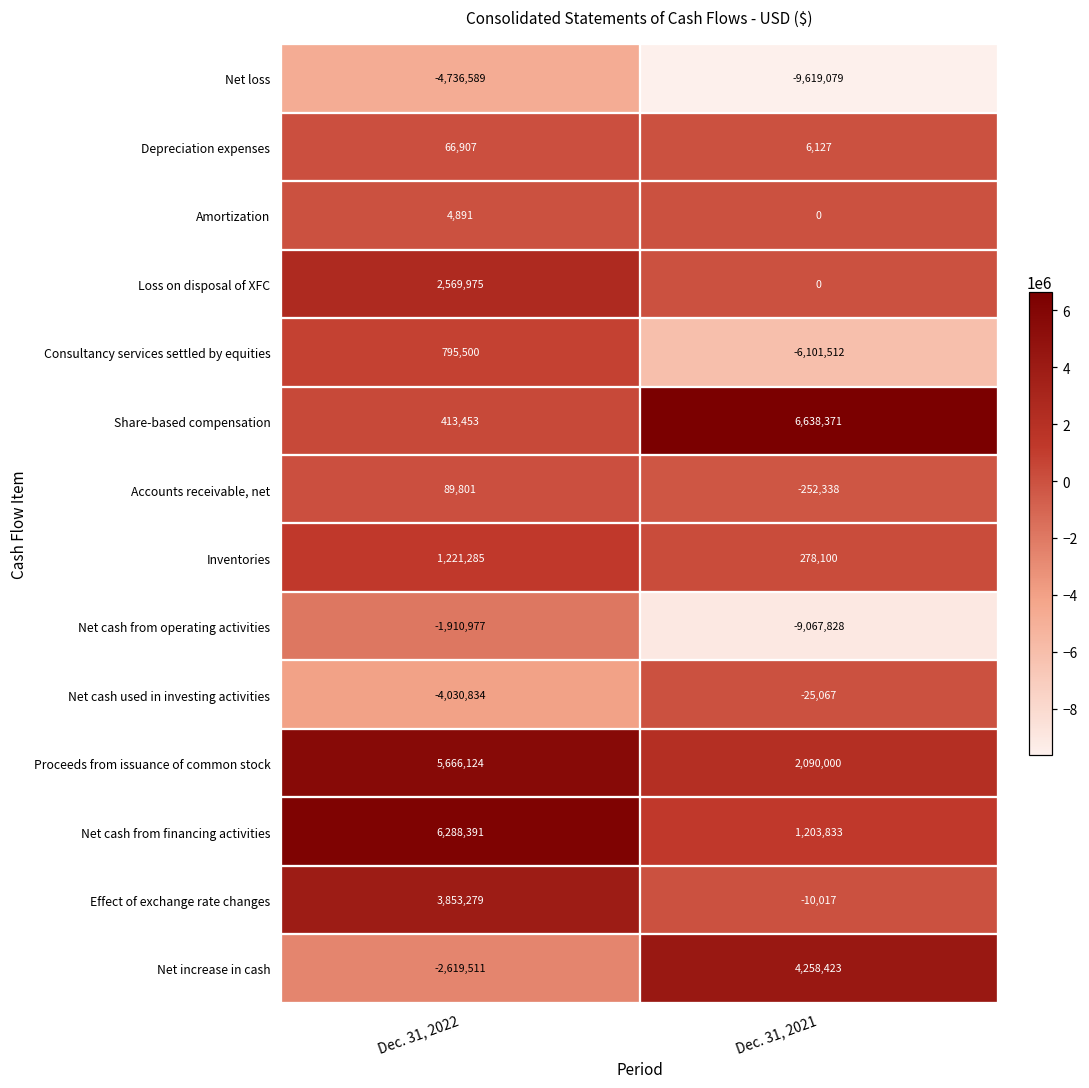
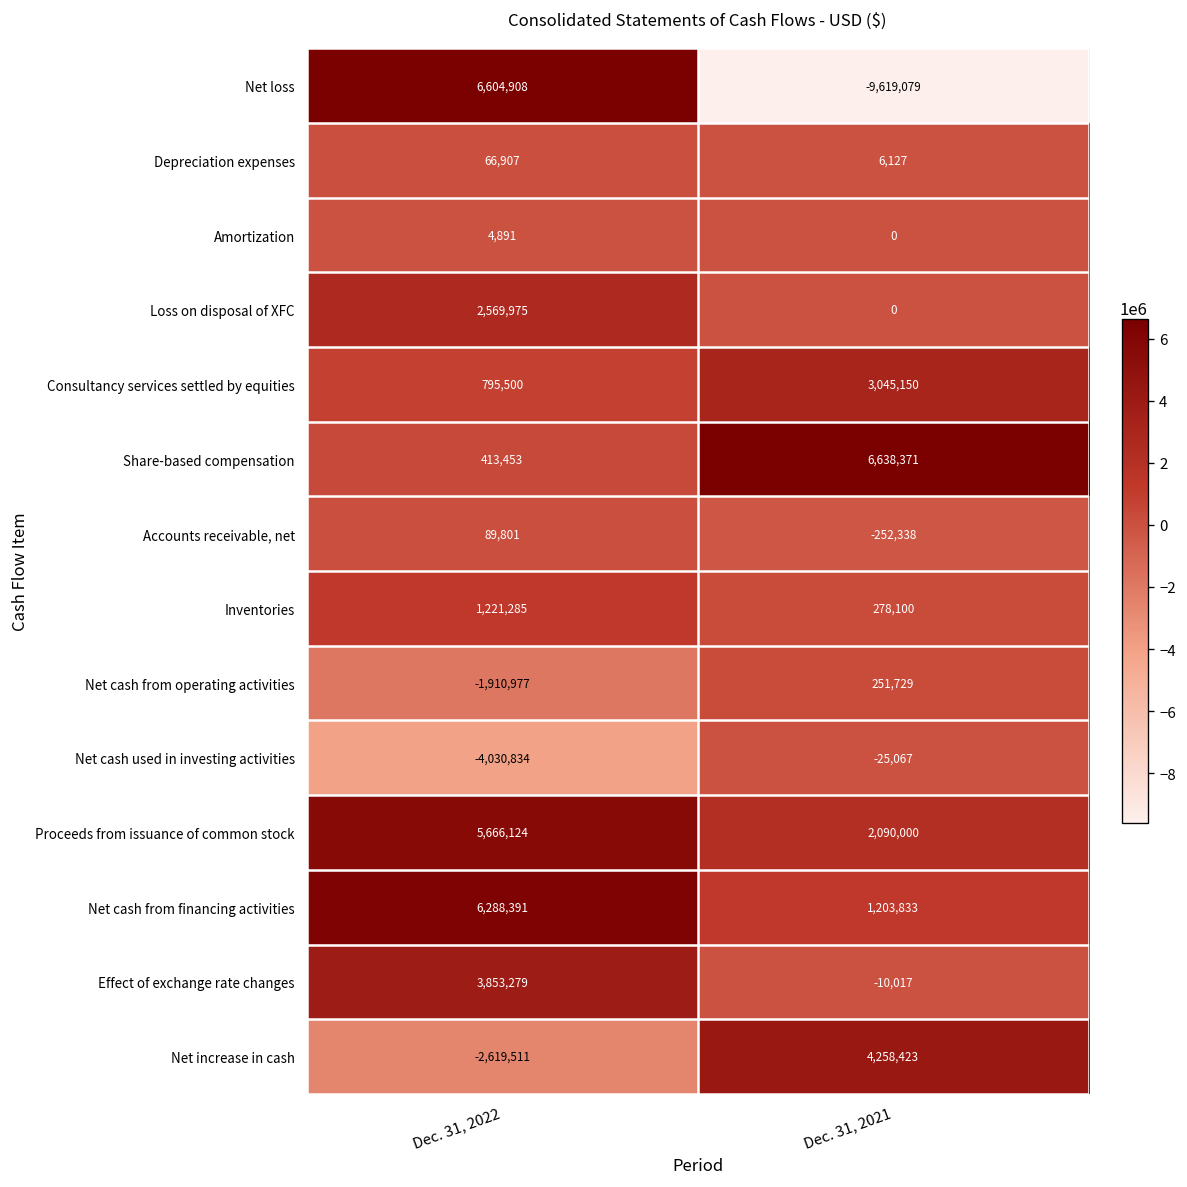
  {
    "Net loss": {
-     "Dec. 31, 2022": "-4,736,589",
+     "Dec. 31, 2022": "6,604,908",
      "Dec. 31, 2021": "-9,619,079"
    },
    "Depreciation expenses": {
      "Dec. 31, 2022": "66,907",
      "Dec. 31, 2021": "6,127"
    },
    "Amortization": {
      "Dec. 31, 2022": "4,891",
      "Dec. 31, 2021": "0"
    },
    "Loss on disposal of XFC": {
      "Dec. 31, 2022": "2,569,975",
      "Dec. 31, 2021": "0"
    },
    "Consultancy services settled by equities": {
      "Dec. 31, 2022": "795,500",
-     "Dec. 31, 2021": "-6,101,512"
+     "Dec. 31, 2021": "3,045,150"
    },
    "Share-based compensation": {
      "Dec. 31, 2022": "413,453",
      "Dec. 31, 2021": "6,638,371"
    },
    "Accounts receivable, net": {
      "Dec. 31, 2022": "89,801",
      "Dec. 31, 2021": "-252,338"
    },
    "Inventories": {
      "Dec. 31, 2022": "1,221,285",
      "Dec. 31, 2021": "278,100"
    },
    "Net cash from operating activities": {
      "Dec. 31, 2022": "-1,910,977",
-     "Dec. 31, 2021": "-9,067,828"
+     "Dec. 31, 2021": "251,729"
    },
    "Net cash used in investing activities": {
      "Dec. 31, 2022": "-4,030,834",
      "Dec. 31, 2021": "-25,067"
    },
    "Proceeds from issuance of common stock": {
      "Dec. 31, 2022": "5,666,124",
      "Dec. 31, 2021": "2,090,000"
    },
    "Net cash from financing activities": {
      "Dec. 31, 2022": "6,288,391",
      "Dec. 31, 2021": "1,203,833"
    },
    "Effect of exchange rate changes": {
      "Dec. 31, 2022": "3,853,279",
      "Dec. 31, 2021": "-10,017"
    },
    "Net increase in cash": {
      "Dec. 31, 2022": "-2,619,511",
      "Dec. 31, 2021": "4,258,423"
    }
  }
